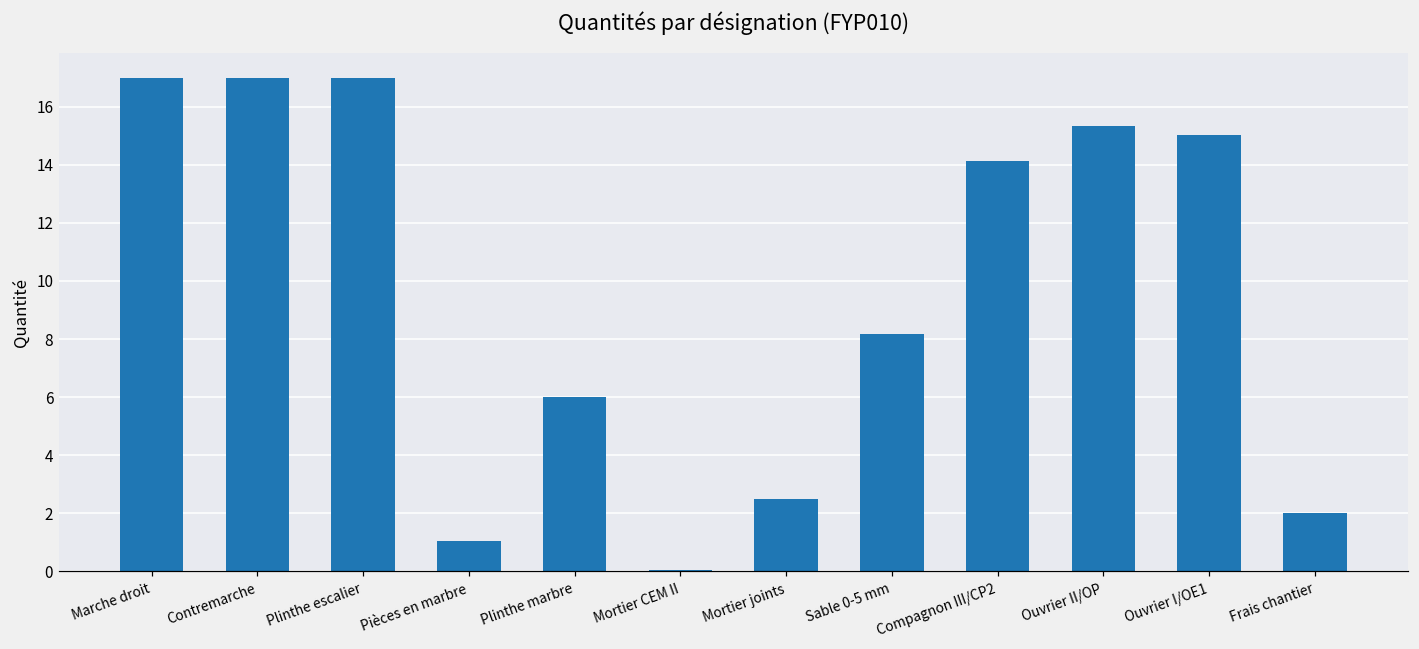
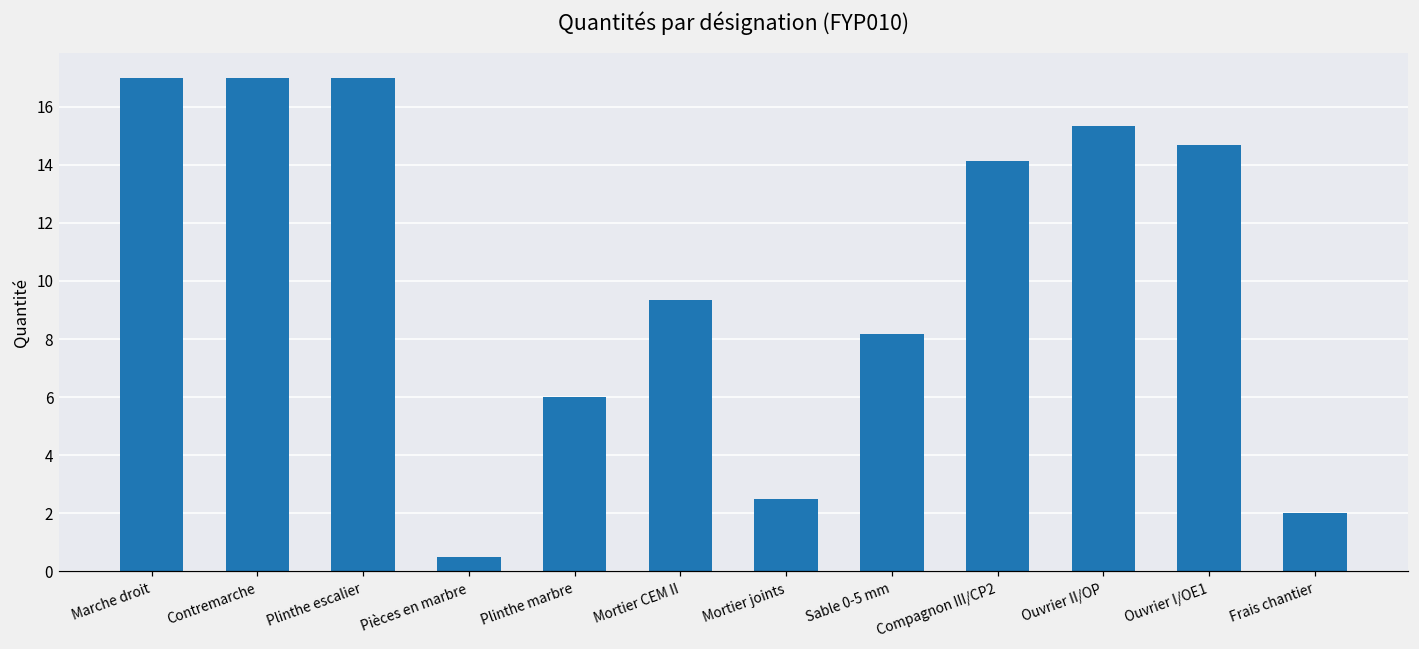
  {
    "Marche droit": 17.0,
    "Contremarche": 17.0,
    "Plinthe escalier": 17.0,
-   "Pièces en marbre": 1.1,
+   "Pièces en marbre": 0.5,
    "Plinthe marbre": 6.0,
-   "Mortier CEM II": 0.0,
+   "Mortier CEM II": 9.3,
    "Mortier joints": 2.5,
    "Sable 0-5 mm": 8.2,
    "Compagnon III/CP2": 14.1,
    "Ouvrier II/OP": 15.3,
-   "Ouvrier I/OE1": 15.0,
+   "Ouvrier I/OE1": 14.7,
    "Frais chantier": 2.0
  }
